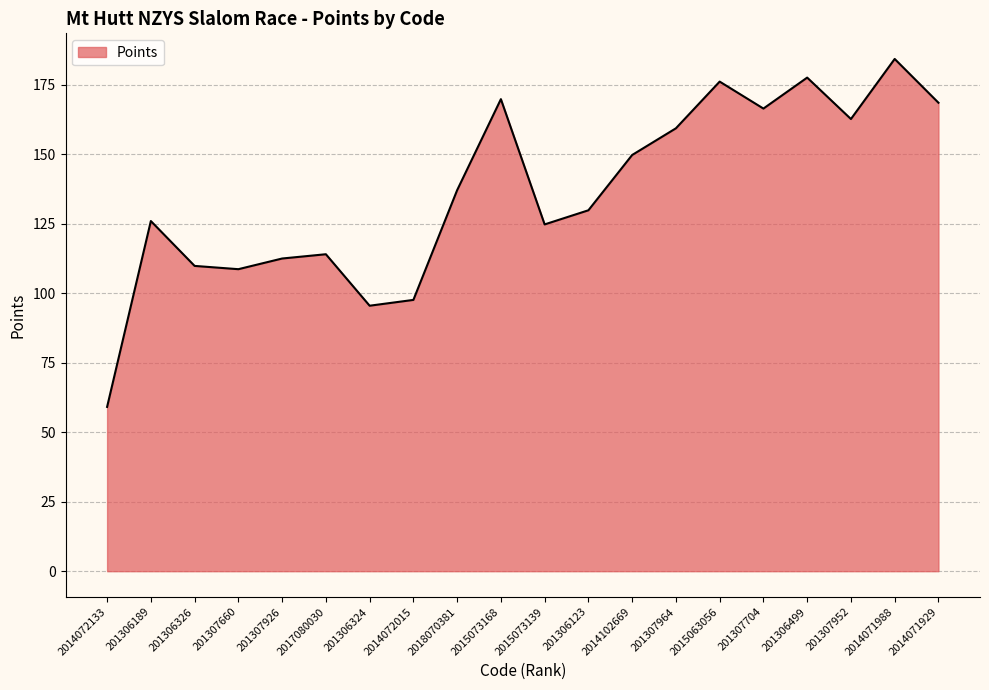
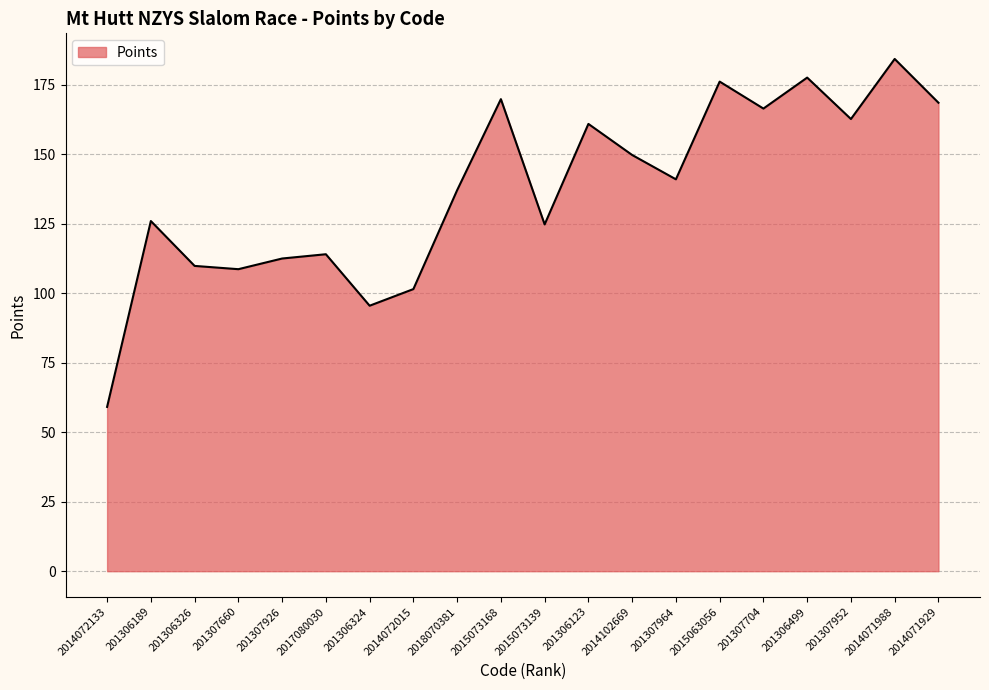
  {
    "2014072133": 59,
    "201306189": 126,
    "201306326": 110,
    "201307660": 109,
    "201307926": 112,
    "2017080030": 114,
    "201306324": 96,
-   "2014072015": 98,
+   "2014072015": 101,
    "2018070381": 137,
    "2015073168": 170,
    "2015073139": 125,
-   "201306123": 130,
+   "201306123": 161,
    "2014102669": 150,
-   "201307964": 159,
+   "201307964": 141,
    "2015063056": 176,
    "201307704": 166,
    "201306499": 178,
    "201307952": 163,
    "2014071988": 184,
    "2014071929": 169
  }
